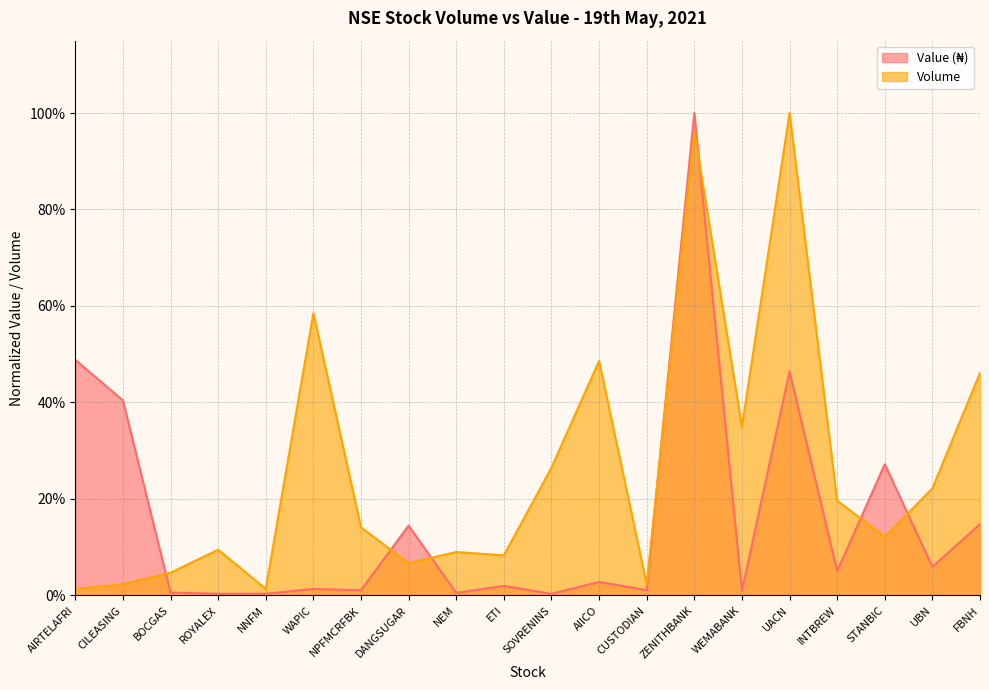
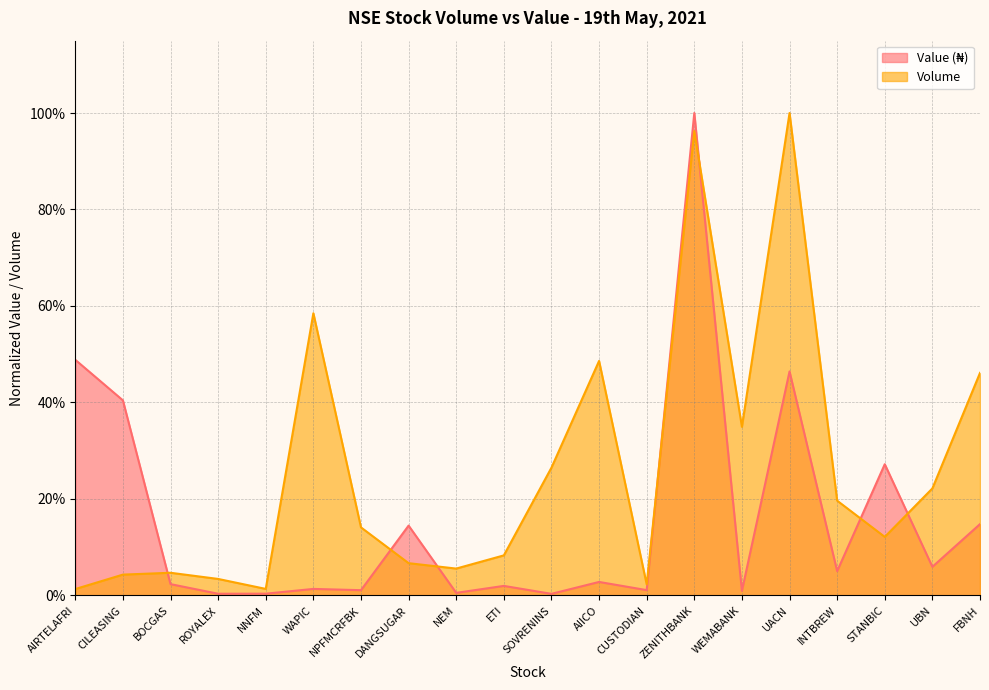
  {
    "Value (₦)": {
      "AIRTELAFRI": "49%",
      "CILEASING": "40%",
-     "BOCGAS": "1%",
+     "BOCGAS": "2%",
      "ROYALEX": "0%",
      "NNFM": "0%",
      "WAPIC": "1%",
      "NPFMCRFBK": "1%",
      "DANGSUGAR": "14%",
      "NEM": "1%",
      "ETI": "2%",
      "SOVRENINS": "0%",
      "AIICO": "3%",
      "CUSTODIAN": "1%",
      "ZENITHBANK": "100%",
      "WEMABANK": "1%",
      "UACN": "46%",
      "INTBREW": "5%",
      "STANBIC": "27%",
      "UBN": "6%",
      "FBNH": "15%"
    },
    "Volume": {
      "AIRTELAFRI": "1%",
-     "CILEASING": "2%",
+     "CILEASING": "4%",
      "BOCGAS": "5%",
-     "ROYALEX": "9%",
+     "ROYALEX": "3%",
      "NNFM": "1%",
      "WAPIC": "58%",
      "NPFMCRFBK": "14%",
      "DANGSUGAR": "7%",
-     "NEM": "9%",
+     "NEM": "6%",
      "ETI": "8%",
      "SOVRENINS": "26%",
      "AIICO": "49%",
      "CUSTODIAN": "2%",
      "ZENITHBANK": "96%",
      "WEMABANK": "35%",
      "UACN": "100%",
      "INTBREW": "20%",
      "STANBIC": "12%",
      "UBN": "22%",
      "FBNH": "46%"
    }
  }
